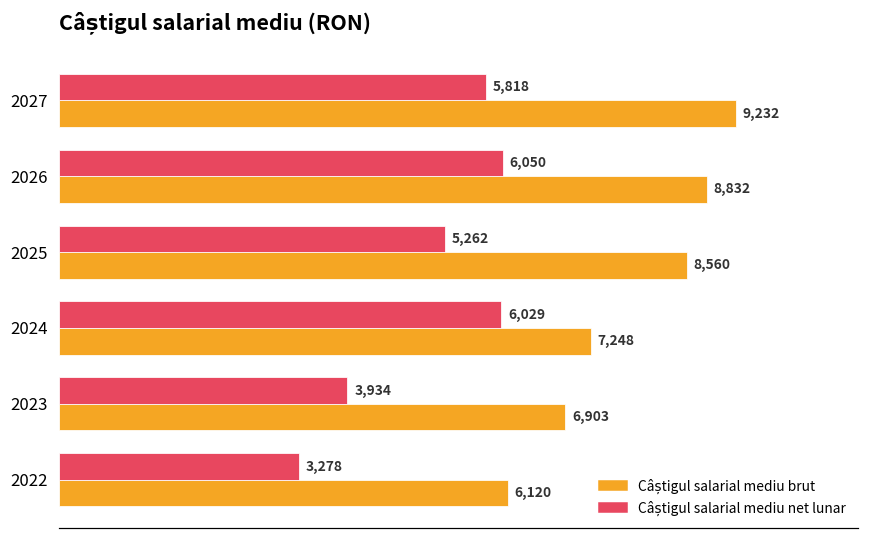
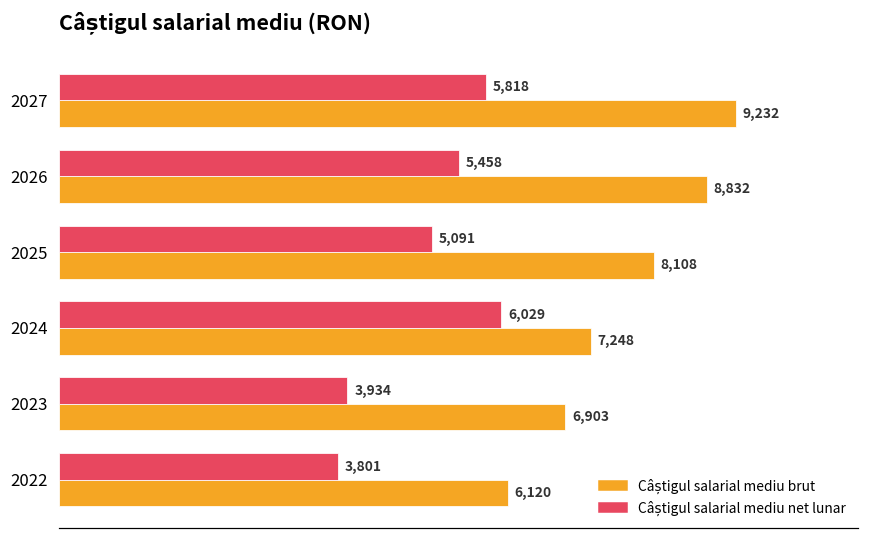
  {
    "Câștigul salarial mediu brut": {
      "2027": "9,232",
      "2026": "8,832",
-     "2025": "8,560",
+     "2025": "8,108",
      "2024": "7,248",
      "2023": "6,903",
      "2022": "6,120"
    },
    "Câștigul salarial mediu net lunar": {
      "2027": "5,818",
-     "2026": "6,050",
-     "2025": "5,262",
+     "2026": "5,458",
+     "2025": "5,091",
      "2024": "6,029",
      "2023": "3,934",
-     "2022": "3,278"
+     "2022": "3,801"
    }
  }
